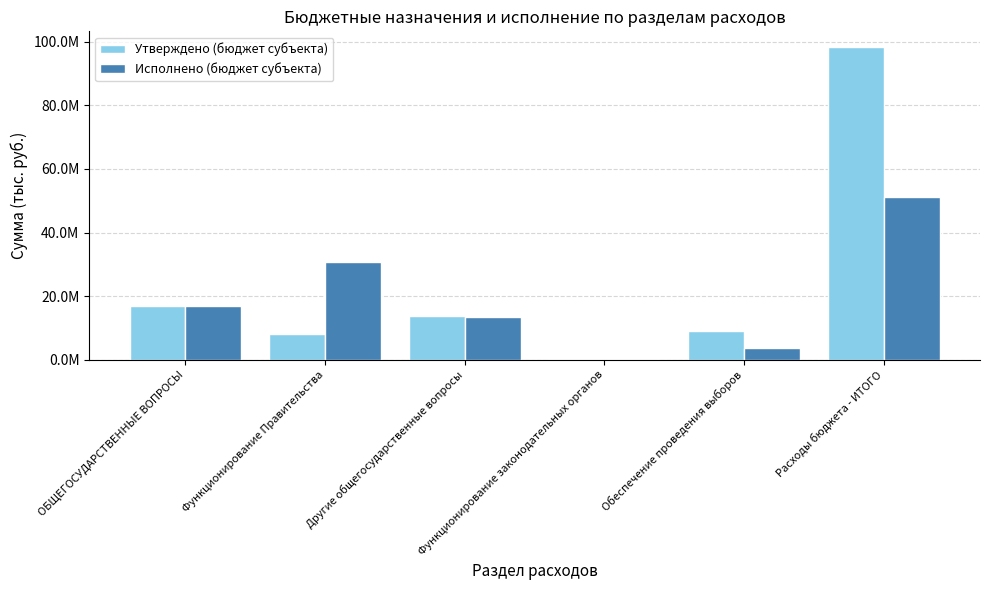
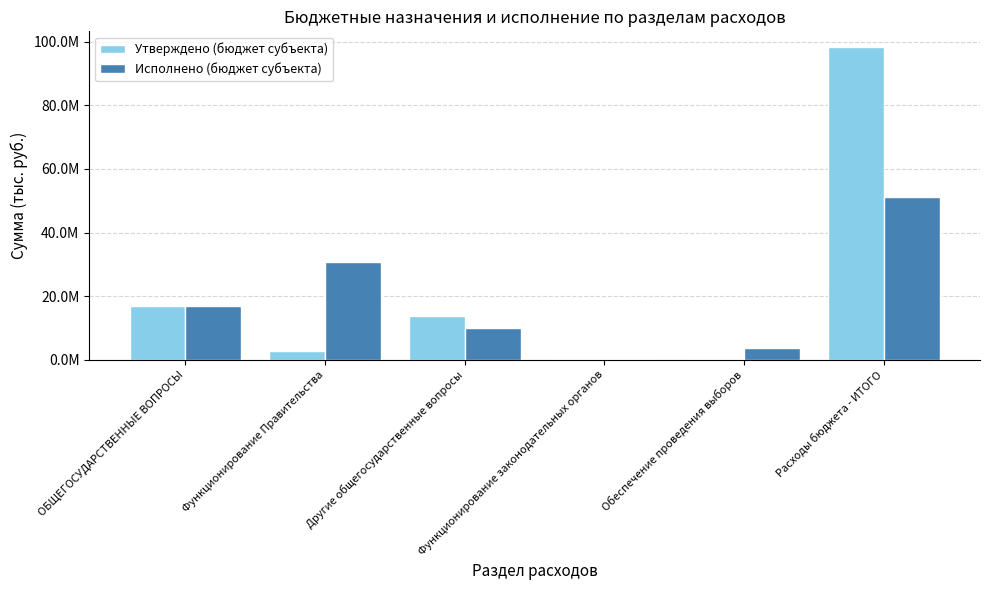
  {
    "Утверждено (бюджет субъекта)": {
      "ОБЩЕГОСУДАРСТВЕННЫЕ ВОПРОСЫ": 17000000,
-     "Функционирование Правительства": 8000000,
+     "Функционирование Правительства": 3000000,
      "Другие общегосударственные вопросы": 14000000,
-     "Обеспечение проведения выборов": 9000000,
+     "Обеспечение проведения выборов": 0,
      "Расходы бюджета - ИТОГО": 98000000
    },
    "Исполнено (бюджет субъекта)": {
      "ОБЩЕГОСУДАРСТВЕННЫЕ ВОПРОСЫ": 17000000,
      "Функционирование Правительства": 31000000,
-     "Другие общегосударственные вопросы": 14000000,
+     "Другие общегосударственные вопросы": 10000000,
      "Обеспечение проведения выборов": 4000000,
      "Расходы бюджета - ИТОГО": 51000000
    }
  }
